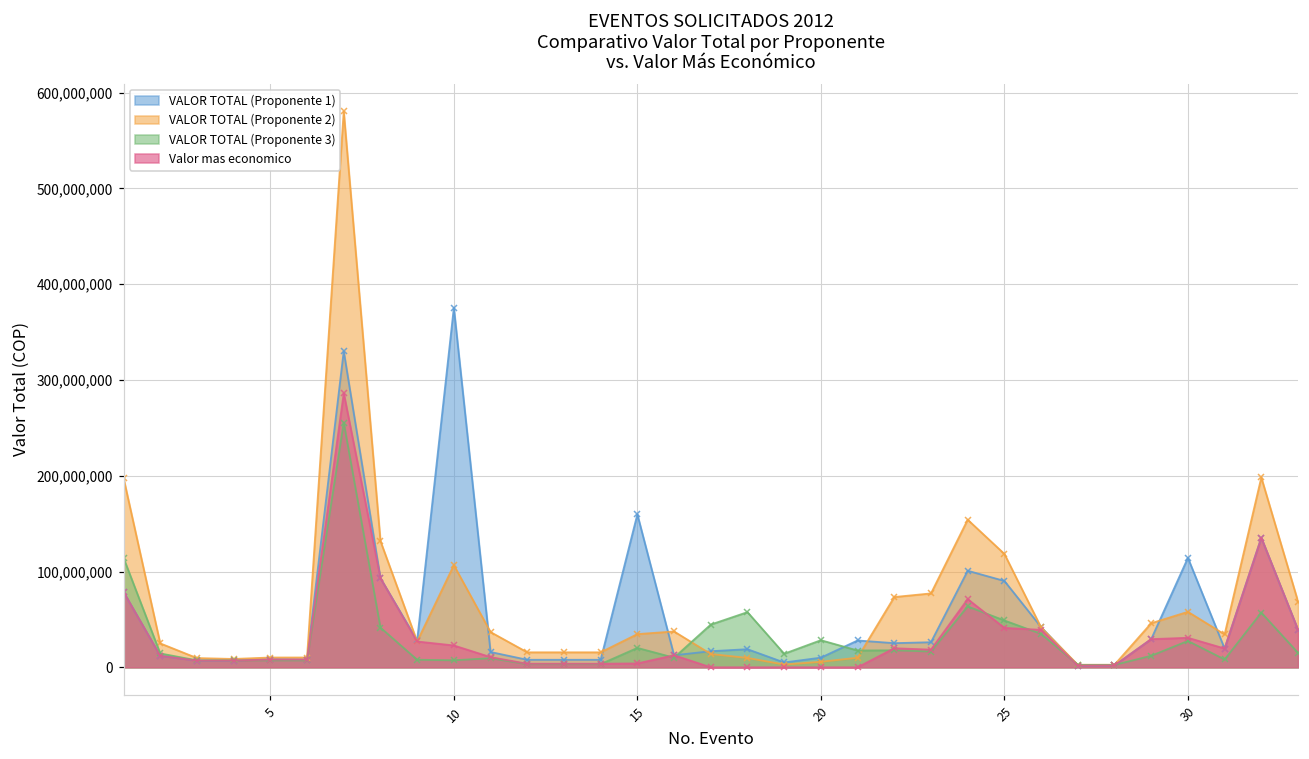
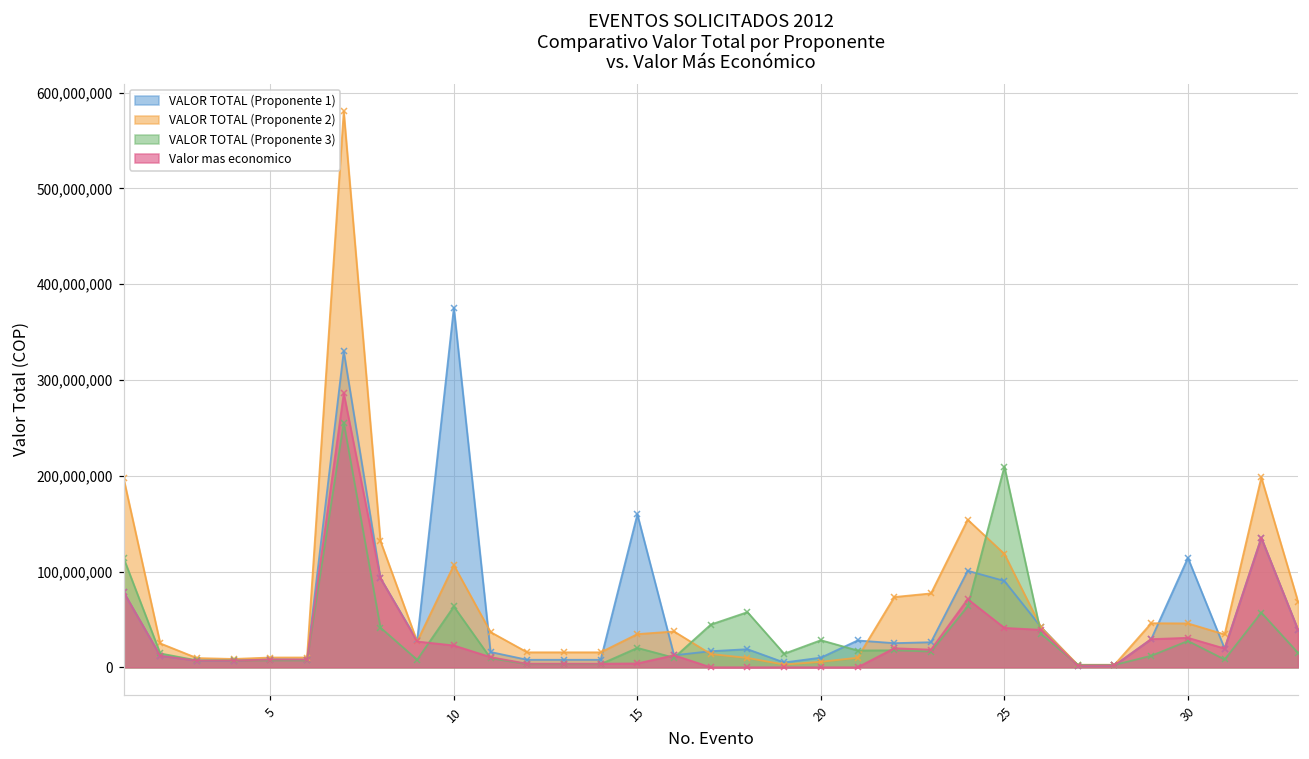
  {
    "VALOR TOTAL (Proponente 1)": {
      "10": "380,000,000",
      "15": "160,000,000",
      "20": "10,000,000",
      "25": "90,000,000",
      "30": "110,000,000"
    },
    "VALOR TOTAL (Proponente 2)": {
      "10": "110,000,000",
      "15": "30,000,000",
      "20": "10,000,000",
      "25": "120,000,000",
-     "30": "60,000,000"
+     "30": "50,000,000"
    },
    "VALOR TOTAL (Proponente 3)": {
-     "10": "10,000,000",
+     "10": "60,000,000",
      "15": "20,000,000",
      "20": "30,000,000",
-     "25": "50,000,000",
+     "25": "210,000,000",
      "30": "30,000,000"
    },
    "Valor mas economico": {
      "10": "20,000,000",
      "15": "0",
      "20": "0",
      "25": "40,000,000",
      "30": "30,000,000"
    }
  }
